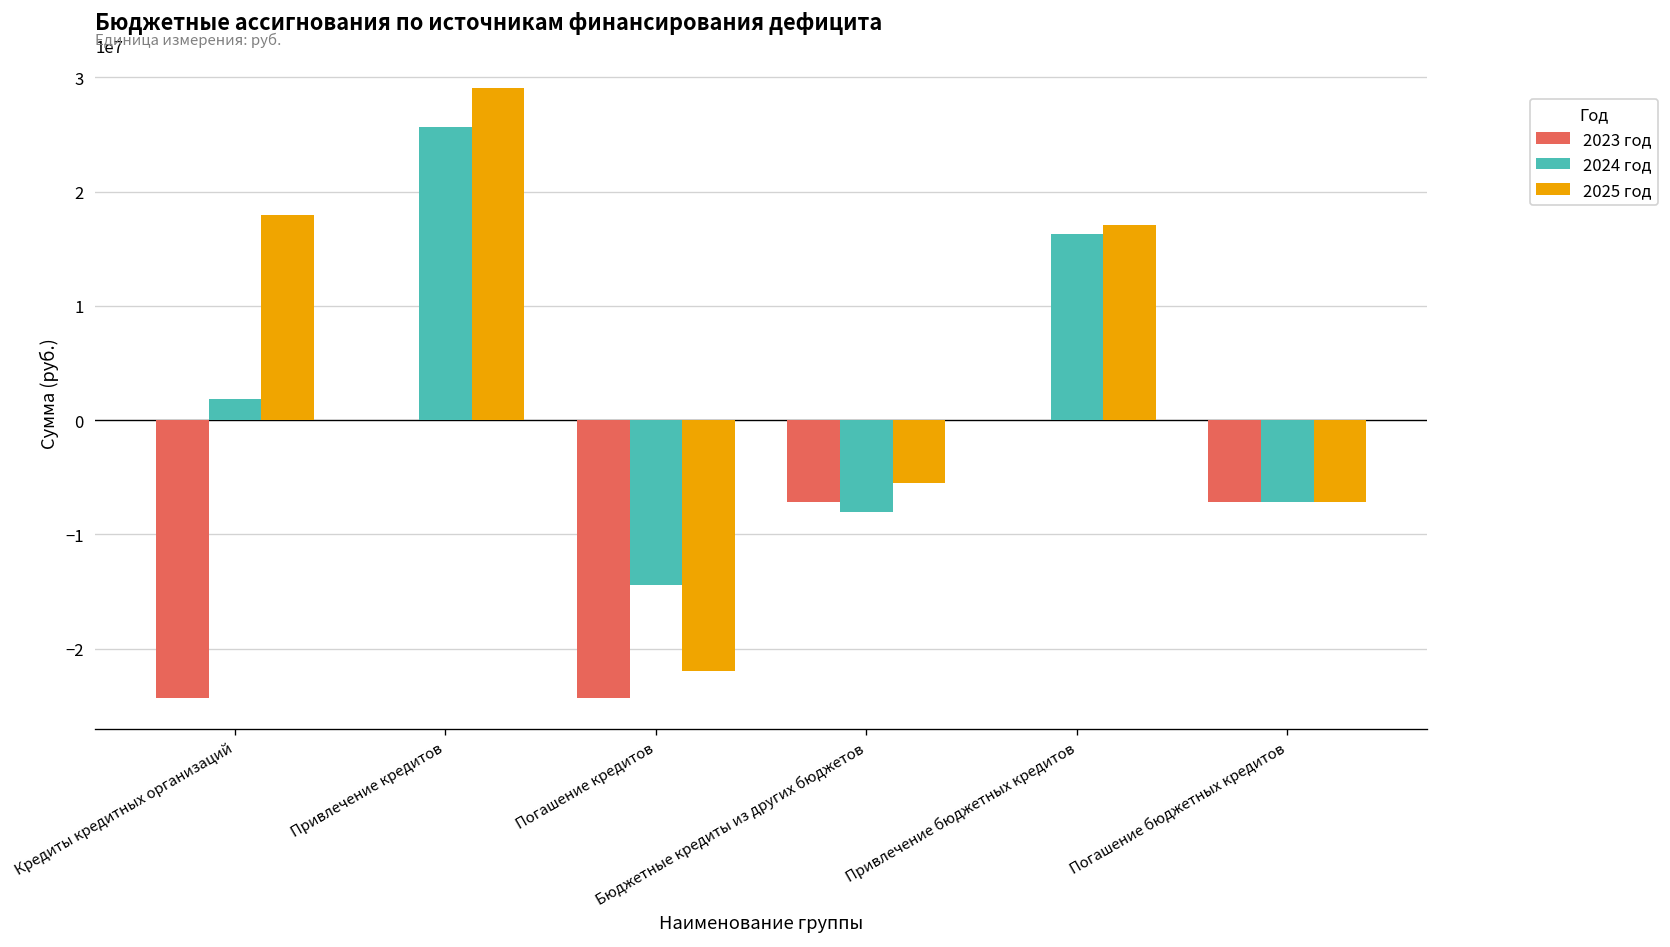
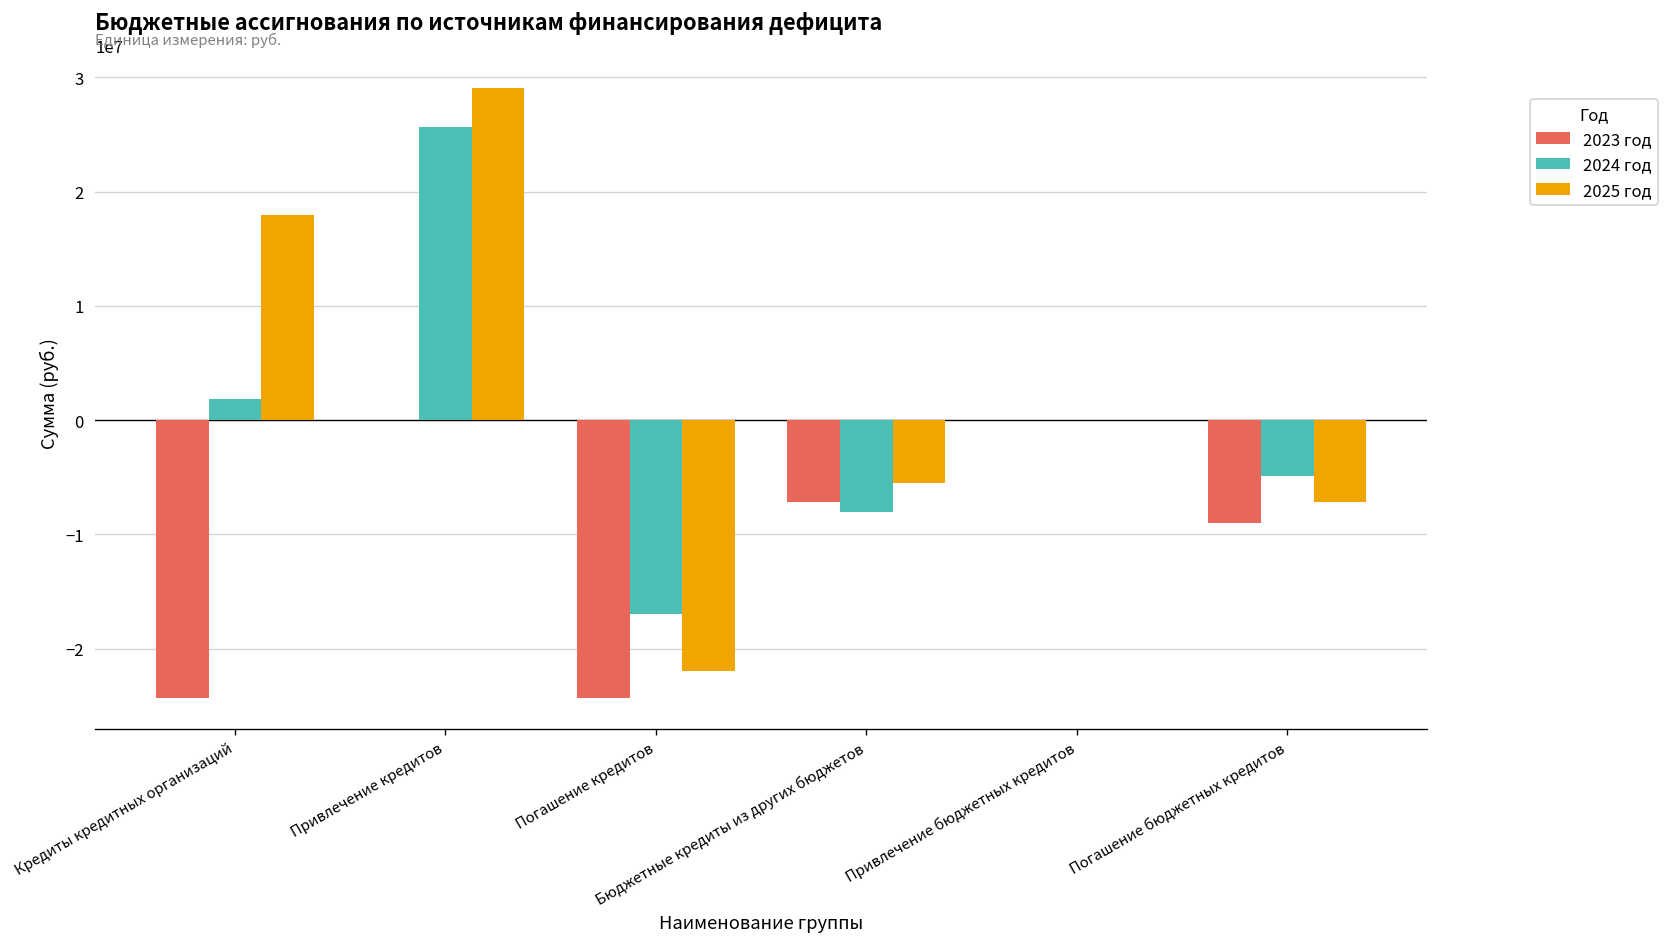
  {
    "2023 год": {
      "Кредиты кредитных организаций": -24000000,
      "Привлечение кредитов": 0,
      "Погашение кредитов": -24000000,
      "Бюджетные кредиты из других бюджетов": -7000000,
      "Привлечение бюджетных кредитов": 0,
-     "Погашение бюджетных кредитов": -7000000
+     "Погашение бюджетных кредитов": -9000000
    },
    "2024 год": {
      "Кредиты кредитных организаций": 2000000,
      "Привлечение кредитов": 26000000,
-     "Погашение кредитов": -14000000,
+     "Погашение кредитов": -17000000,
      "Бюджетные кредиты из других бюджетов": -8000000,
-     "Привлечение бюджетных кредитов": 16000000,
-     "Погашение бюджетных кредитов": -7000000
+     "Привлечение бюджетных кредитов": 0,
+     "Погашение бюджетных кредитов": -5000000
    },
    "2025 год": {
      "Кредиты кредитных организаций": 18000000,
      "Привлечение кредитов": 29000000,
      "Погашение кредитов": -22000000,
      "Бюджетные кредиты из других бюджетов": -6000000,
-     "Привлечение бюджетных кредитов": 17000000,
+     "Привлечение бюджетных кредитов": 0,
      "Погашение бюджетных кредитов": -7000000
    }
  }
